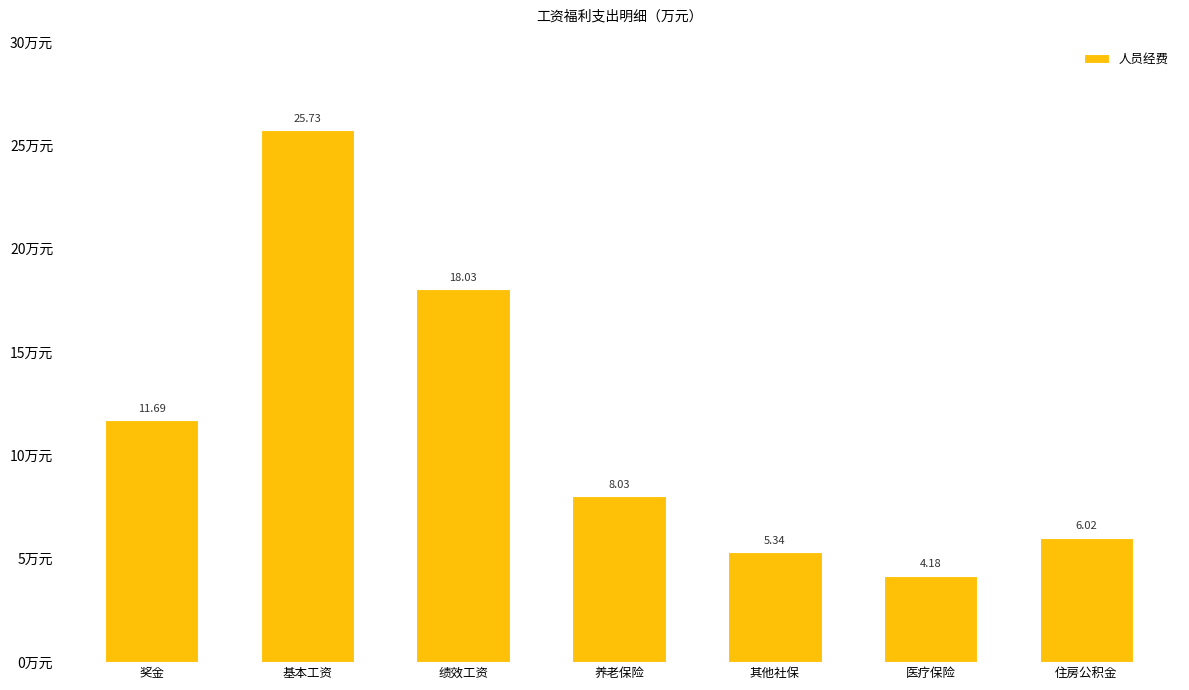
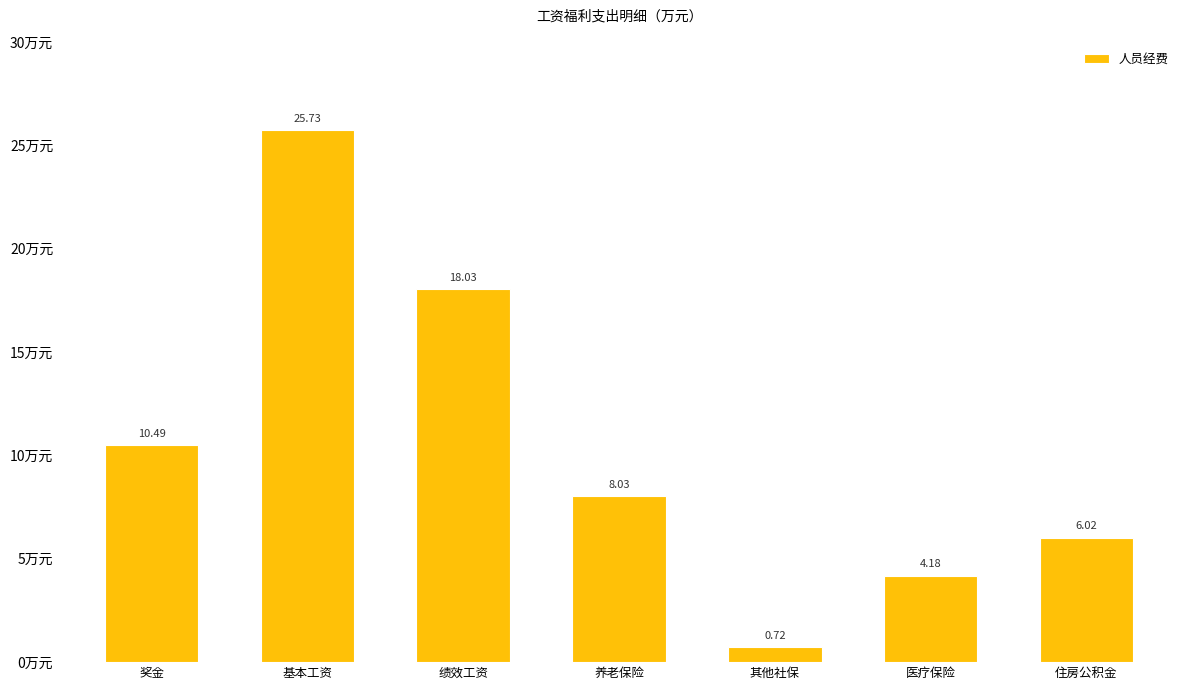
  {
-   "奖金": 11.69,
+   "奖金": 10.49,
    "基本工资": 25.73,
    "绩效工资": 18.03,
    "养老保险": 8.03,
-   "其他社保": 5.34,
+   "其他社保": 0.72,
    "医疗保险": 4.18,
    "住房公积金": 6.02
  }
